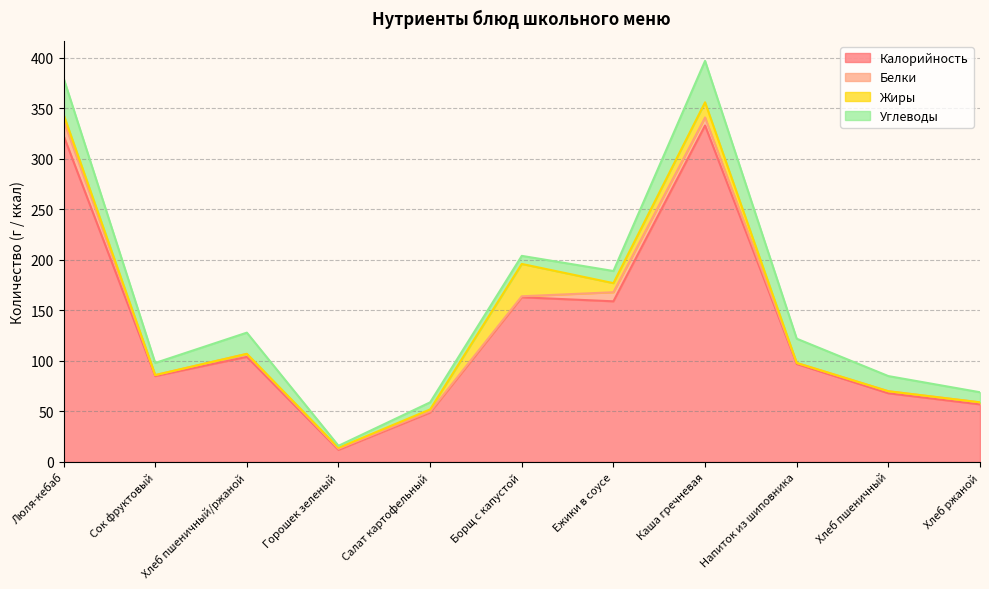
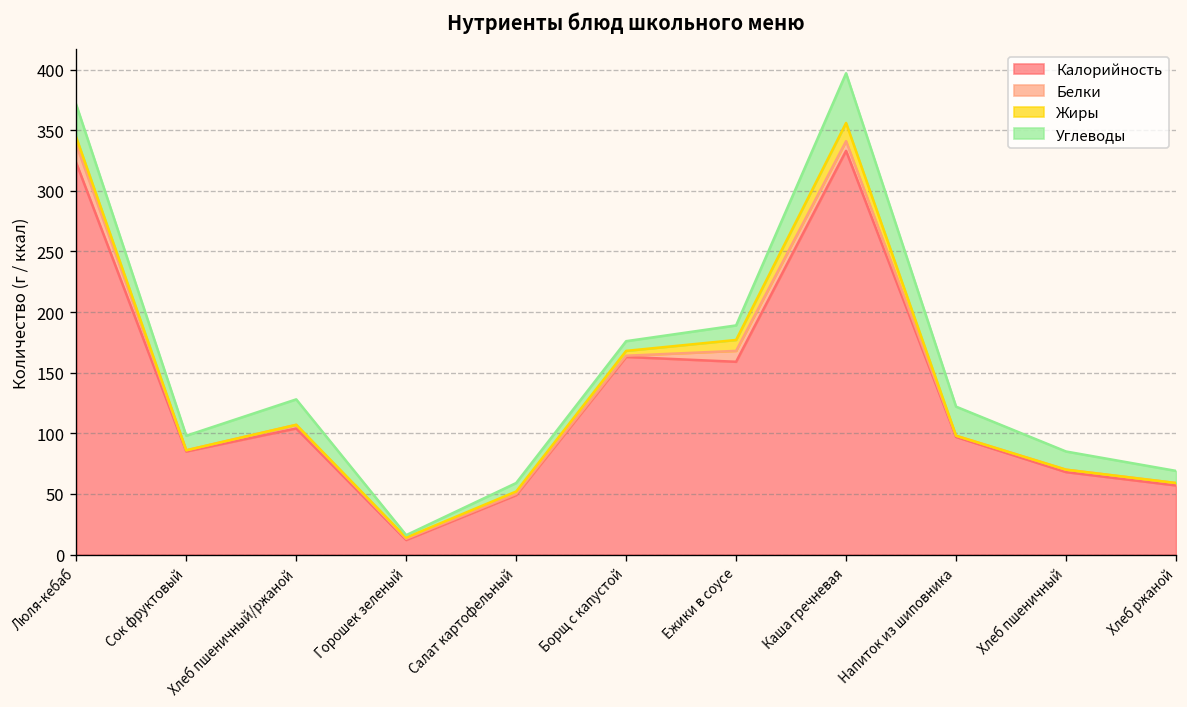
  {
    "Жиры": {
      "Люля-кебаб": 6,
-     "Борщ с капустой": 32,
+     "Борщ с капустой": 4,
      "Ежики в соусе": 9,
      "Каша гречневая": 15
    },
    "Углеводы": {
-     "Люля-кебаб": 36,
+     "Люля-кебаб": 27,
      "Сок фруктовый": 12,
      "Хлеб пшеничный/ржаной": 21,
      "Салат картофельный": 7,
      "Борщ с капустой": 8,
      "Ежики в соусе": 12,
      "Каша гречневая": 41,
      "Напиток из шиповника": 24,
      "Хлеб пшеничный": 15,
      "Хлеб ржаной": 10
    }
  }
